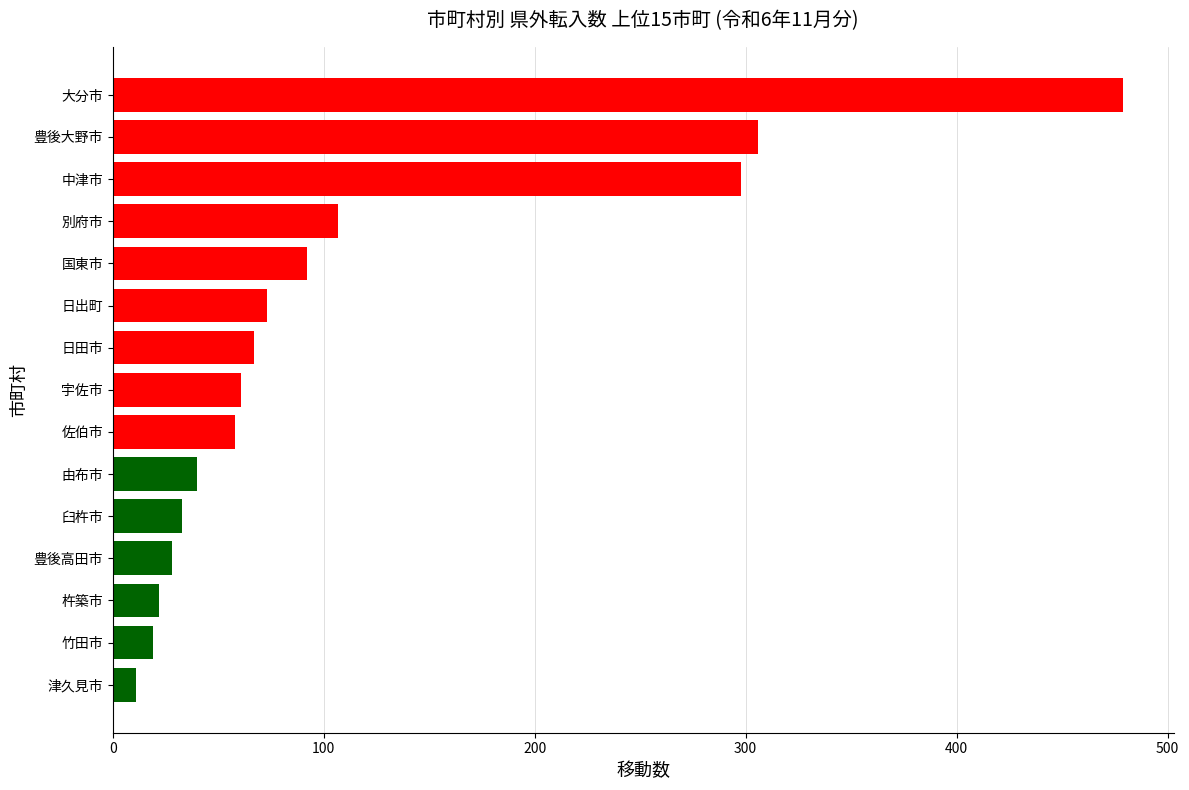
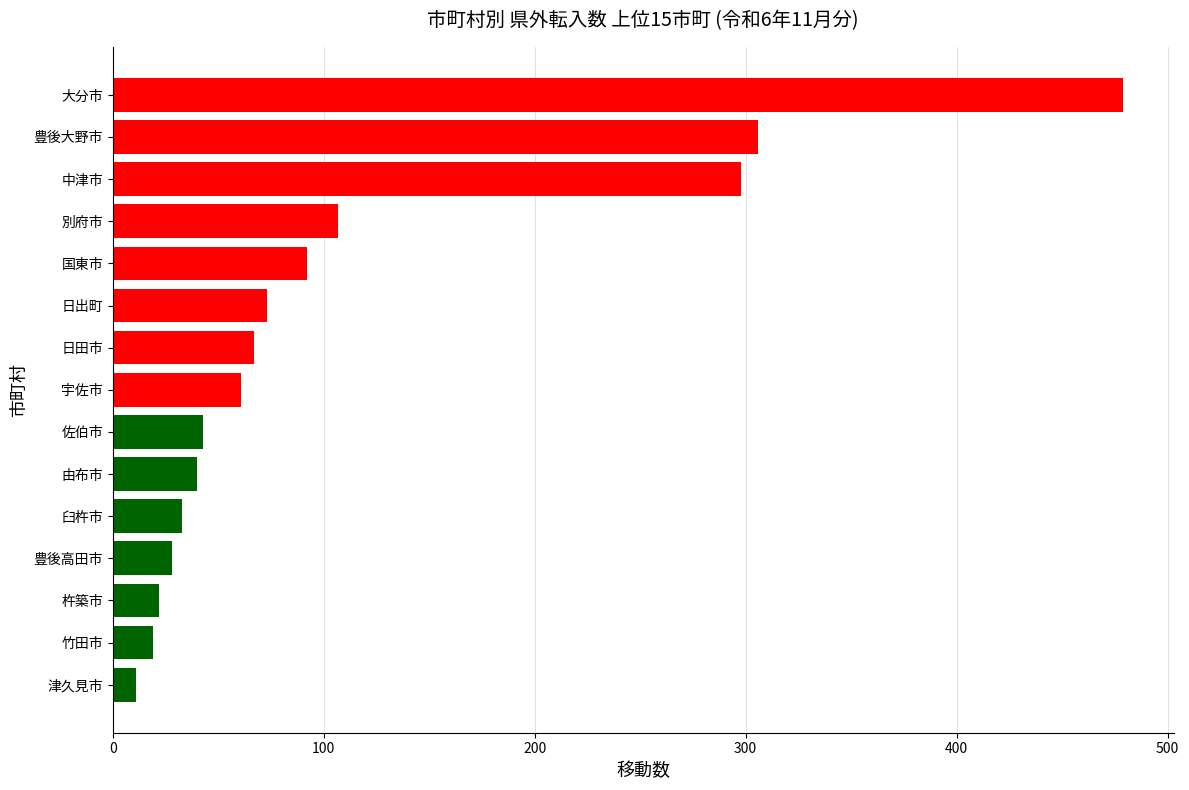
  {
    "大分市": 479,
    "豊後大野市": 306,
    "中津市": 298,
    "別府市": 107,
    "国東市": 92,
    "日出町": 73,
    "日田市": 67,
    "宇佐市": 61,
-   "佐伯市": 58,
+   "佐伯市": 43,
    "由布市": 40,
    "臼杵市": 33,
    "豊後高田市": 28,
    "杵築市": 22,
    "竹田市": 19,
    "津久見市": 11
  }
